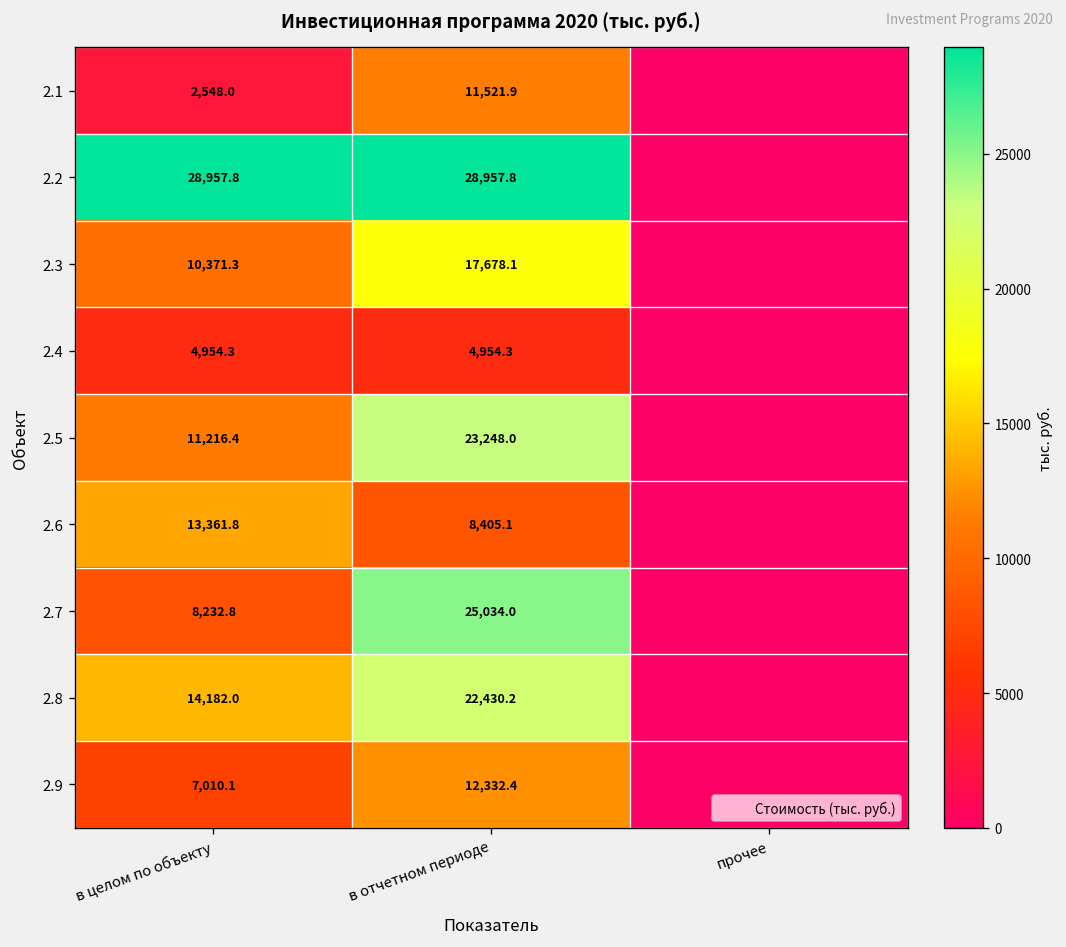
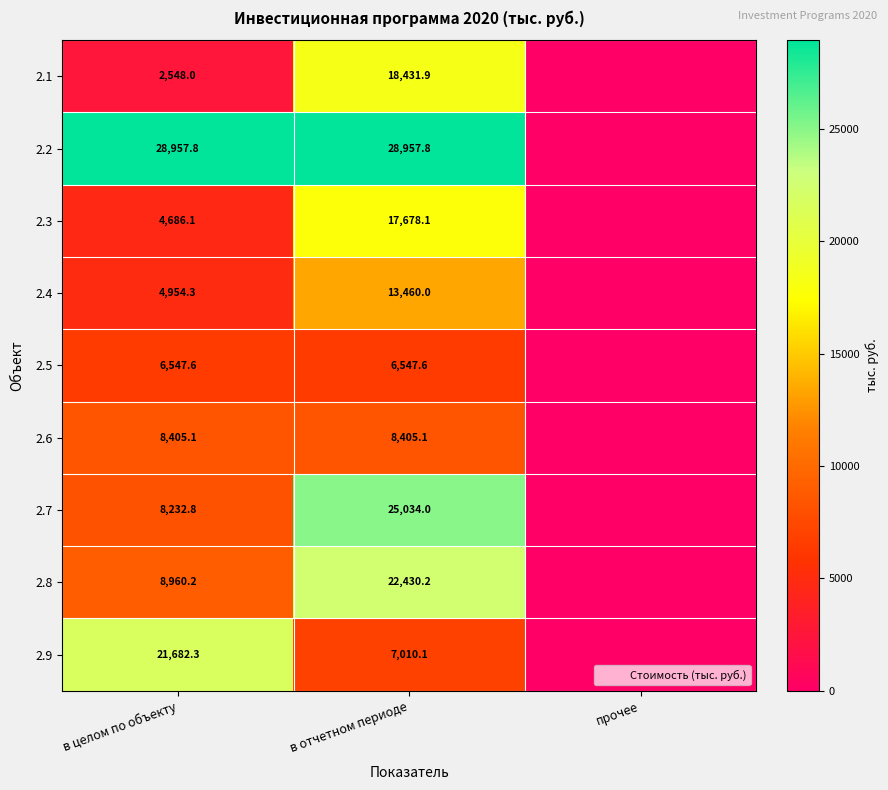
  {
    "2.1": {
      "в целом по объекту": "2,548.0",
-     "в отчетном периоде": "11,521.9"
+     "в отчетном периоде": "18,431.9"
    },
    "2.2": {
      "в целом по объекту": "28,957.8",
      "в отчетном периоде": "28,957.8"
    },
    "2.3": {
-     "в целом по объекту": "10,371.3",
+     "в целом по объекту": "4,686.1",
      "в отчетном периоде": "17,678.1"
    },
    "2.4": {
      "в целом по объекту": "4,954.3",
-     "в отчетном периоде": "4,954.3"
+     "в отчетном периоде": "13,460.0"
    },
    "2.5": {
-     "в целом по объекту": "11,216.4",
-     "в отчетном периоде": "23,248.0"
+     "в целом по объекту": "6,547.6",
+     "в отчетном периоде": "6,547.6"
    },
    "2.6": {
-     "в целом по объекту": "13,361.8",
+     "в целом по объекту": "8,405.1",
      "в отчетном периоде": "8,405.1"
    },
    "2.7": {
      "в целом по объекту": "8,232.8",
      "в отчетном периоде": "25,034.0"
    },
    "2.8": {
-     "в целом по объекту": "14,182.0",
+     "в целом по объекту": "8,960.2",
      "в отчетном периоде": "22,430.2"
    },
    "2.9": {
-     "в целом по объекту": "7,010.1",
-     "в отчетном периоде": "12,332.4"
+     "в целом по объекту": "21,682.3",
+     "в отчетном периоде": "7,010.1"
    }
  }
